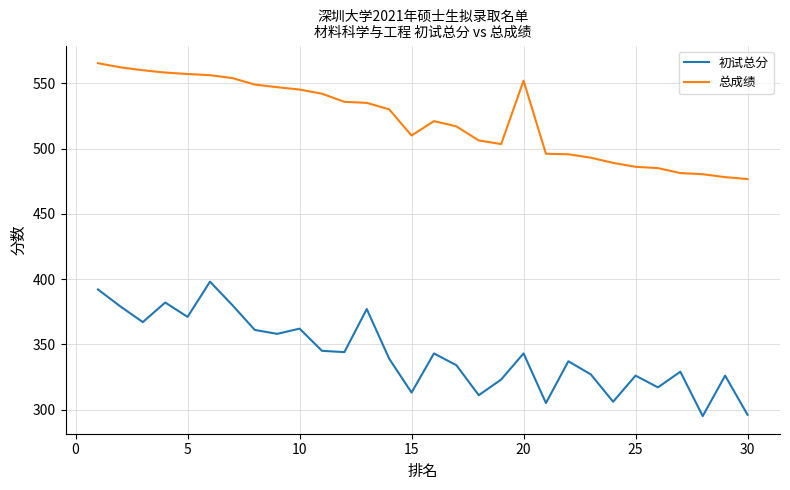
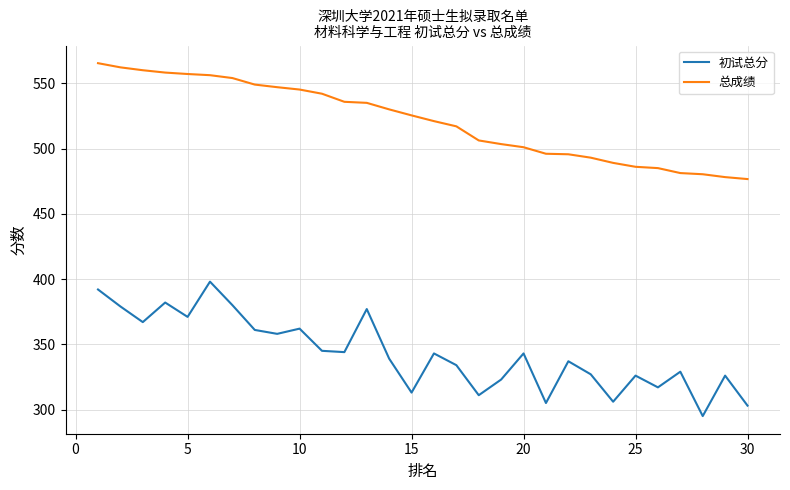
  {
    "初试总分": {
      "5": 371,
      "10": 362,
      "15": 313,
      "20": 343,
      "25": 326,
-     "30": 296
+     "30": 303
    },
    "总成绩": {
      "5": 557,
      "10": 545,
-     "15": 510,
-     "20": 552,
+     "15": 525,
+     "20": 501,
      "25": 486,
      "30": 477
    }
  }
